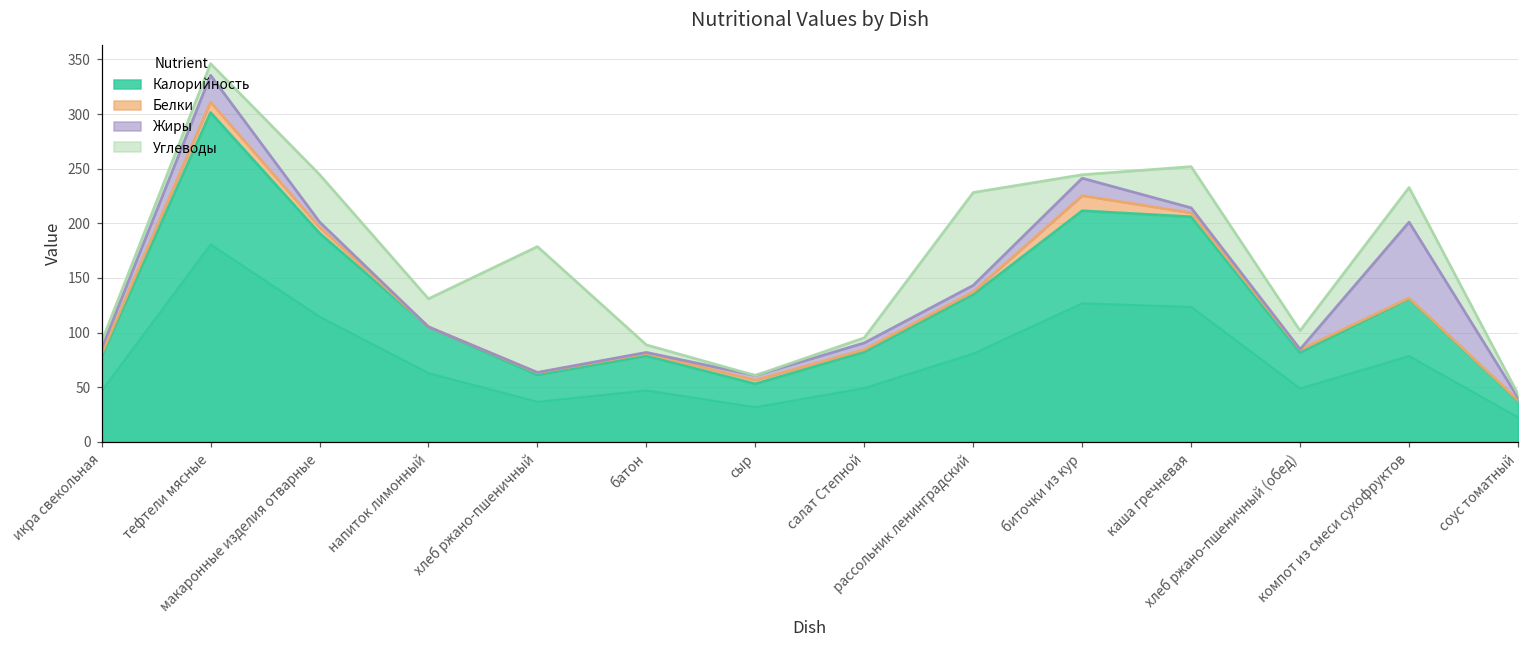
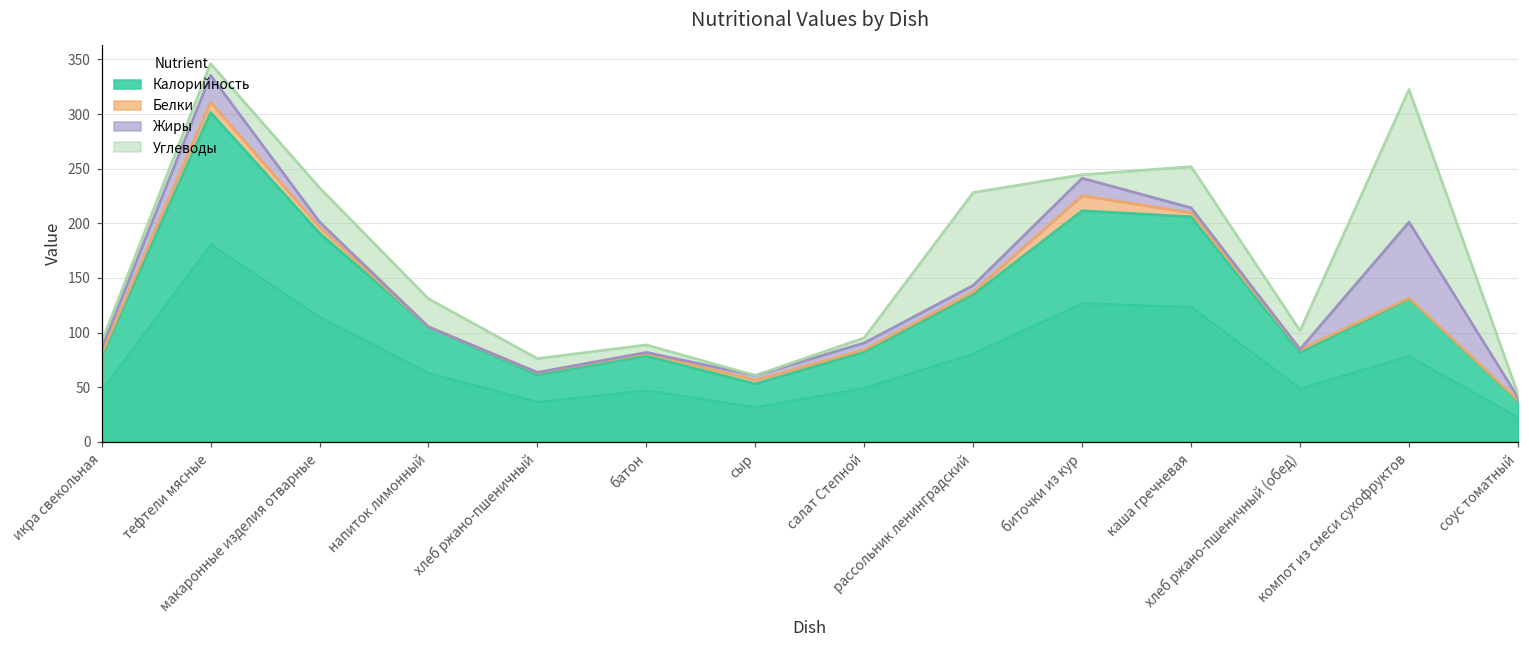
  {
    "Белки": {
      "тефтели мясные": 10,
      "макаронные изделия отварные": 10,
      "сыр": 0,
      "биточки из кур": 10,
      "каша гречневая": 0
    },
    "Жиры": {
      "икра свекольная": 0,
      "тефтели мясные": 20,
      "макаронные изделия отварные": 0,
      "салат Степной": 10,
      "рассольник ленинградский": 10,
      "биточки из кур": 20,
      "каша гречневая": 0,
      "компот из смеси сухофруктов": 70
    },
    "Углеводы": {
      "икра свекольная": 10,
      "тефтели мясные": 10,
-     "макаронные изделия отварные": 40,
+     "макаронные изделия отварные": 30,
      "напиток лимонный": 30,
-     "хлеб ржано-пшеничный": 120,
+     "хлеб ржано-пшеничный": 10,
      "батон": 10,
      "салат Степной": 0,
      "рассольник ленинградский": 90,
      "биточки из кур": 0,
      "каша гречневая": 40,
      "хлеб ржано-пшеничный (обед)": 20,
-     "компот из смеси сухофруктов": 30,
+     "компот из смеси сухофруктов": 120,
      "соус томатный": 0
    }
  }
